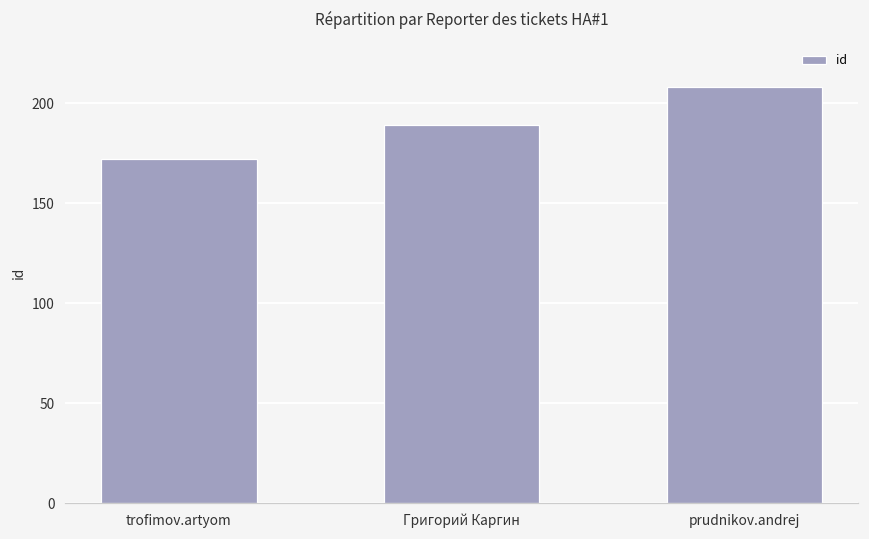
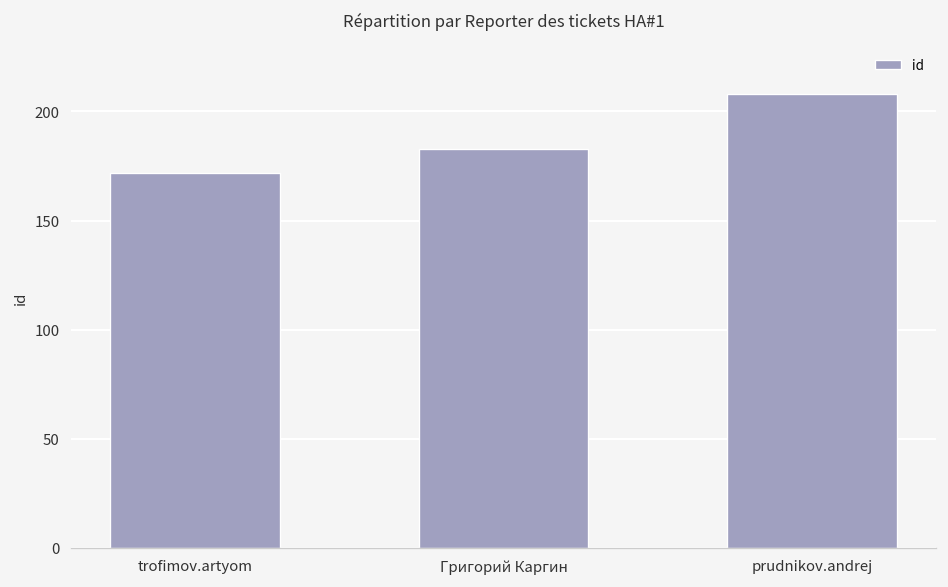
  {
    "trofimov.artyom": 172,
-   "Григорий Каргин": 189,
+   "Григорий Каргин": 183,
    "prudnikov.andrej": 208
  }
